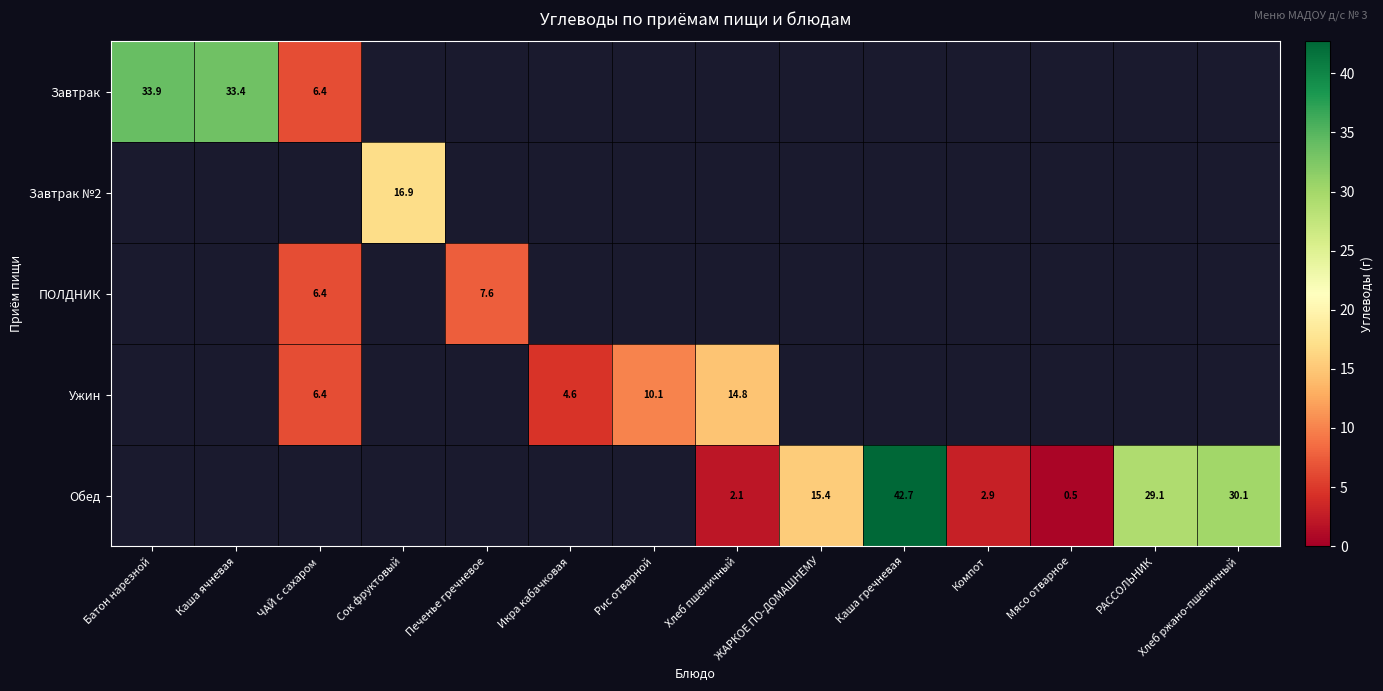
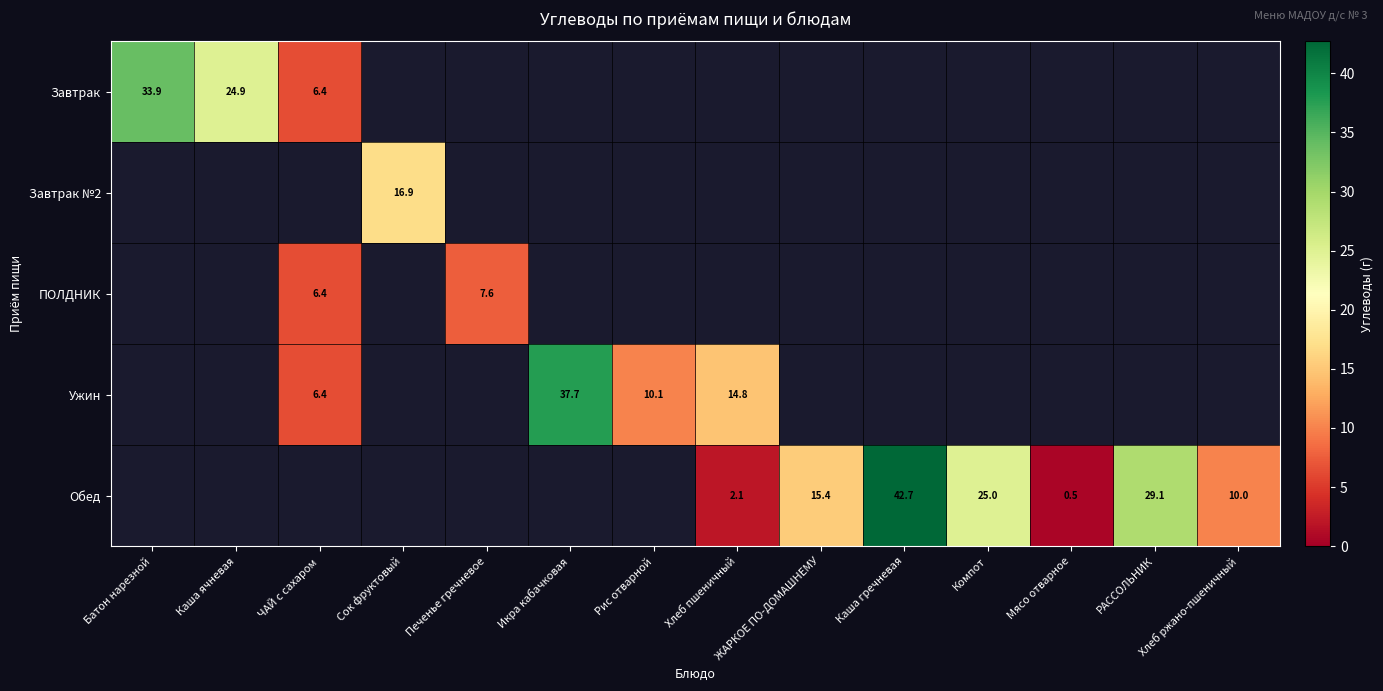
  {
    "Завтрак": {
      "Батон нарезной": 33.9,
-     "Каша ячневая": 33.4,
+     "Каша ячневая": 24.9,
      "ЧАЙ с сахаром": 6.4
    },
    "Завтрак №2": {
      "Сок фруктовый": 16.9
    },
    "ПОЛДНИК": {
      "ЧАЙ с сахаром": 6.4,
      "Печенье гречневое": 7.6
    },
    "Ужин": {
      "ЧАЙ с сахаром": 6.4,
-     "Икра кабачковая": 4.6,
+     "Икра кабачковая": 37.7,
      "Рис отварной": 10.1,
      "Хлеб пшеничный": 14.8
    },
    "Обед": {
      "Хлеб пшеничный": 2.1,
      "ЖАРКОЕ ПО-ДОМАШНЕМУ": 15.4,
      "Каша гречневая": 42.7,
-     "Компот": 2.9,
+     "Компот": 25.0,
      "Мясо отварное": 0.5,
      "РАССОЛЬНИК": 29.1,
-     "Хлеб ржано-пшеничный": 30.1
+     "Хлеб ржано-пшеничный": 10.0
    }
  }
